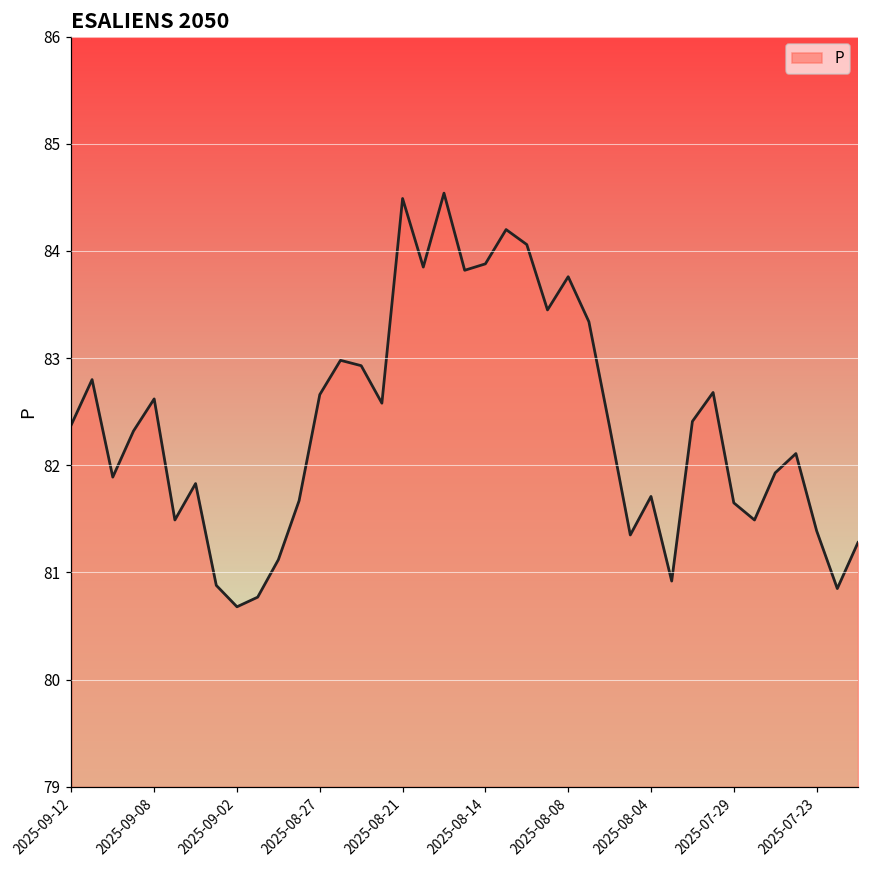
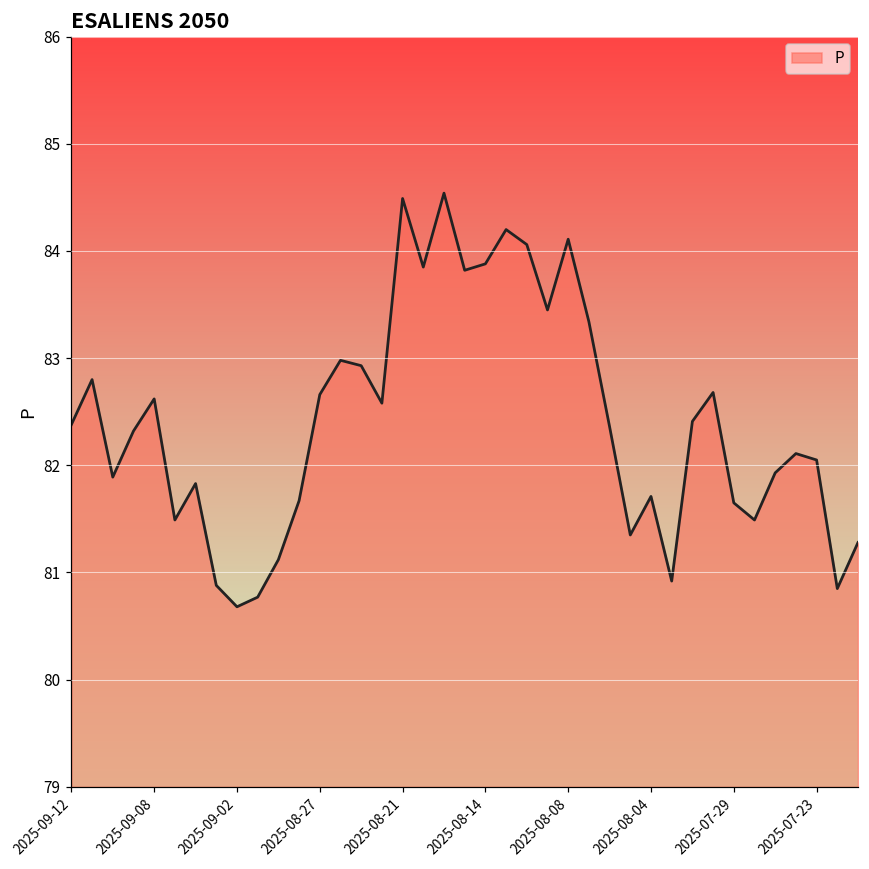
  {
    "2025-09-12": 82.4,
    "2025-09-08": 82.6,
    "2025-09-02": 80.7,
    "2025-08-27": 82.7,
    "2025-08-21": 84.5,
    "2025-08-14": 83.9,
-   "2025-08-08": 83.8,
+   "2025-08-08": 84.1,
    "2025-08-04": 81.7,
    "2025-07-29": 81.7,
-   "2025-07-23": 81.4
+   "2025-07-23": 82.1
  }
